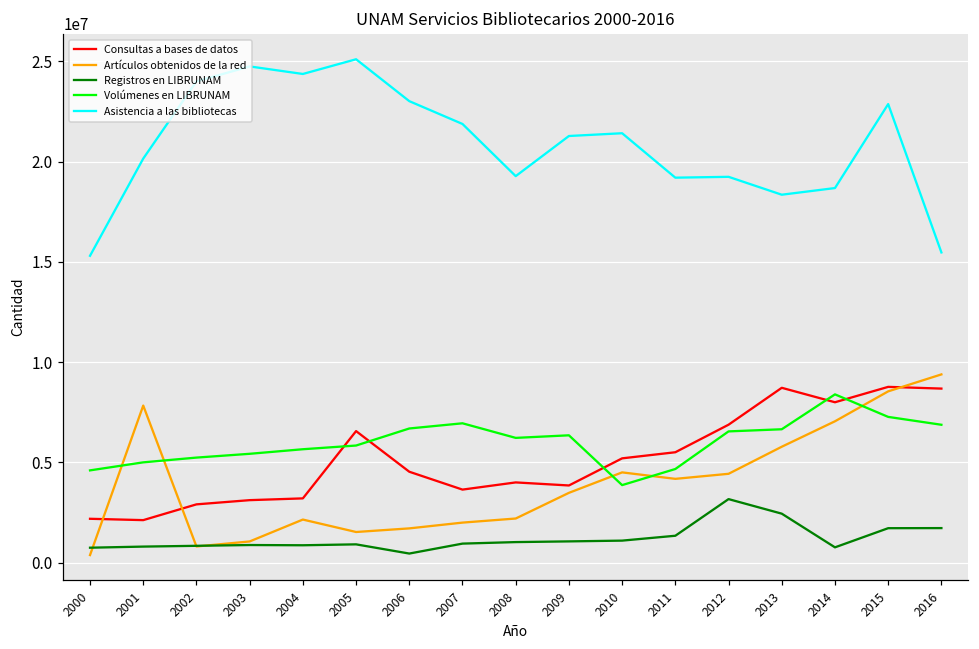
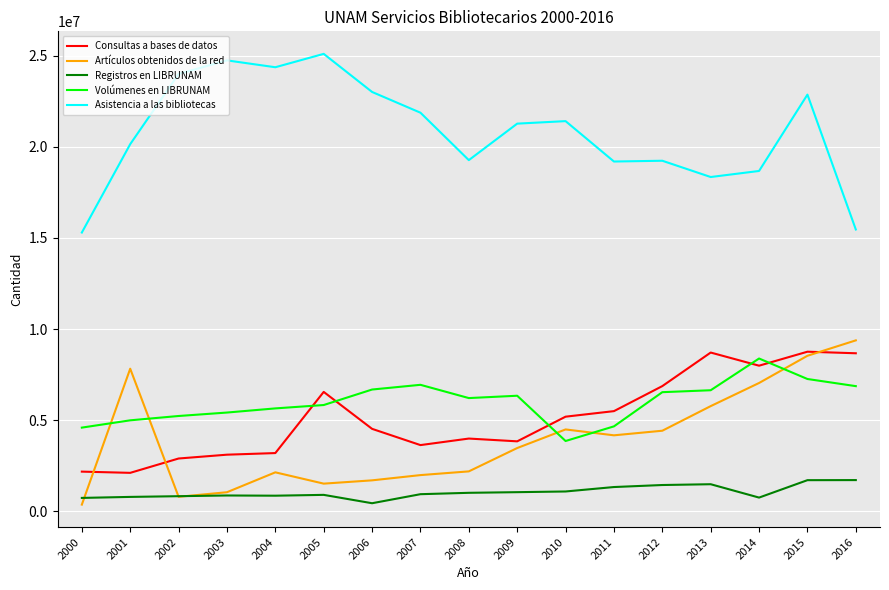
  {
    "Consultas a bases de datos": {
      "2000": 2200000,
      "2001": 2100000,
      "2002": 2900000,
      "2003": 3100000,
      "2004": 3200000,
      "2005": 6600000,
      "2006": 4500000,
      "2007": 3600000,
      "2008": 4000000,
      "2009": 3800000,
      "2010": 5200000,
      "2011": 5500000,
      "2012": 6900000,
      "2013": 8700000,
      "2014": 8000000,
      "2015": 8800000,
      "2016": 8700000
    },
    "Artículos obtenidos de la red": {
      "2000": 400000,
      "2001": 7800000,
      "2003": 1100000,
      "2004": 2100000,
      "2005": 1500000,
      "2006": 1700000,
      "2007": 2000000,
      "2008": 2200000,
      "2009": 3500000,
      "2010": 4500000,
      "2011": 4200000,
      "2012": 4400000,
      "2013": 5800000,
      "2014": 7000000,
      "2015": 8500000,
      "2016": 9400000
    },
    "Registros en LIBRUNAM": {
      "2000": 700000,
      "2001": 800000,
      "2003": 900000,
      "2004": 900000,
      "2005": 900000,
      "2006": 500000,
      "2007": 900000,
      "2008": 1000000,
      "2009": 1100000,
      "2010": 1100000,
      "2011": 1300000,
-     "2012": 3200000,
-     "2013": 2400000,
+     "2012": 1500000,
+     "2013": 1500000,
      "2014": 800000,
      "2015": 1700000,
      "2016": 1700000
    },
    "Volúmenes en LIBRUNAM": {
      "2000": 4600000,
      "2001": 5000000,
      "2002": 5200000,
      "2003": 5400000,
      "2004": 5700000,
      "2005": 5800000,
      "2006": 6700000,
      "2007": 6900000,
      "2008": 6200000,
      "2009": 6300000,
      "2010": 3900000,
      "2011": 4700000,
      "2012": 6500000,
      "2013": 6700000,
      "2014": 8400000,
      "2015": 7300000,
      "2016": 6900000
    },
    "Asistencia a las bibliotecas": {
      "2000": 15300000,
      "2001": 20100000,
      "2004": 24400000,
      "2005": 25100000,
      "2006": 23000000,
      "2007": 21900000,
      "2008": 19300000,
      "2009": 21300000,
      "2010": 21400000,
      "2011": 19200000,
      "2012": 19200000,
      "2013": 18300000,
      "2014": 18700000,
      "2015": 22900000,
      "2016": 15500000
    }
  }
